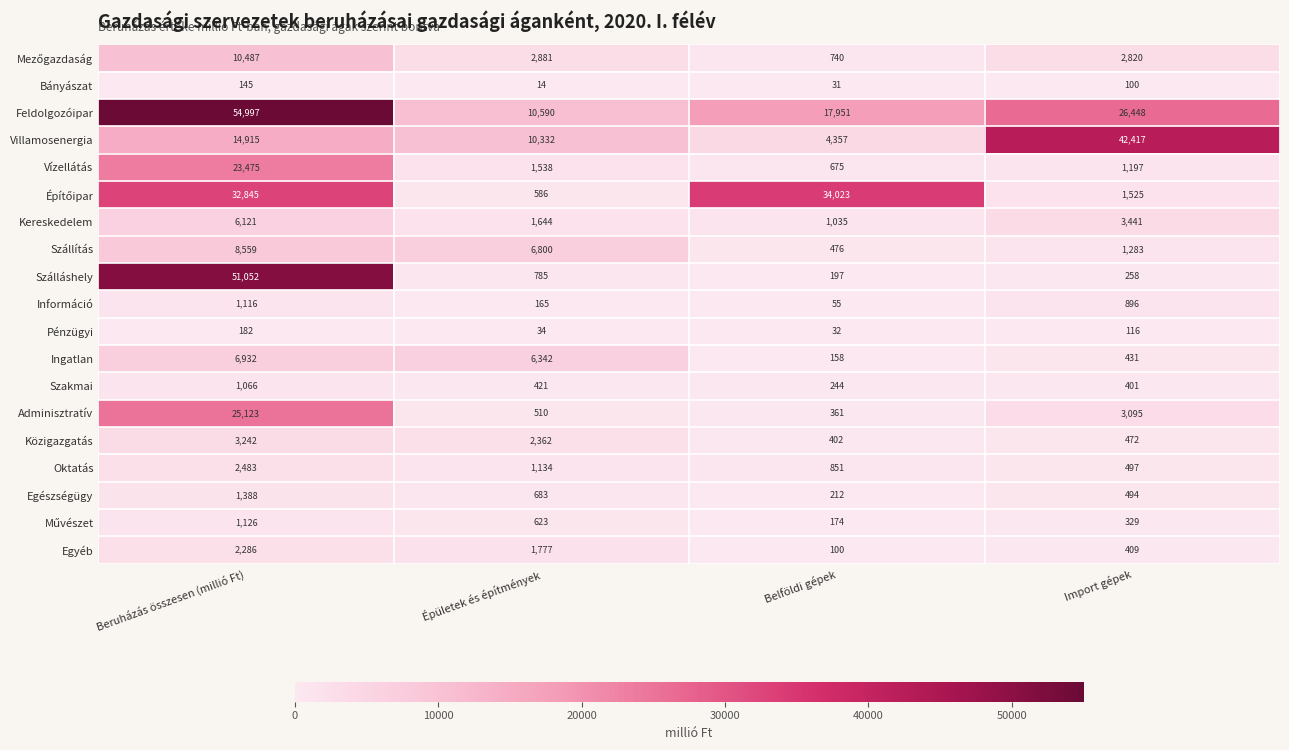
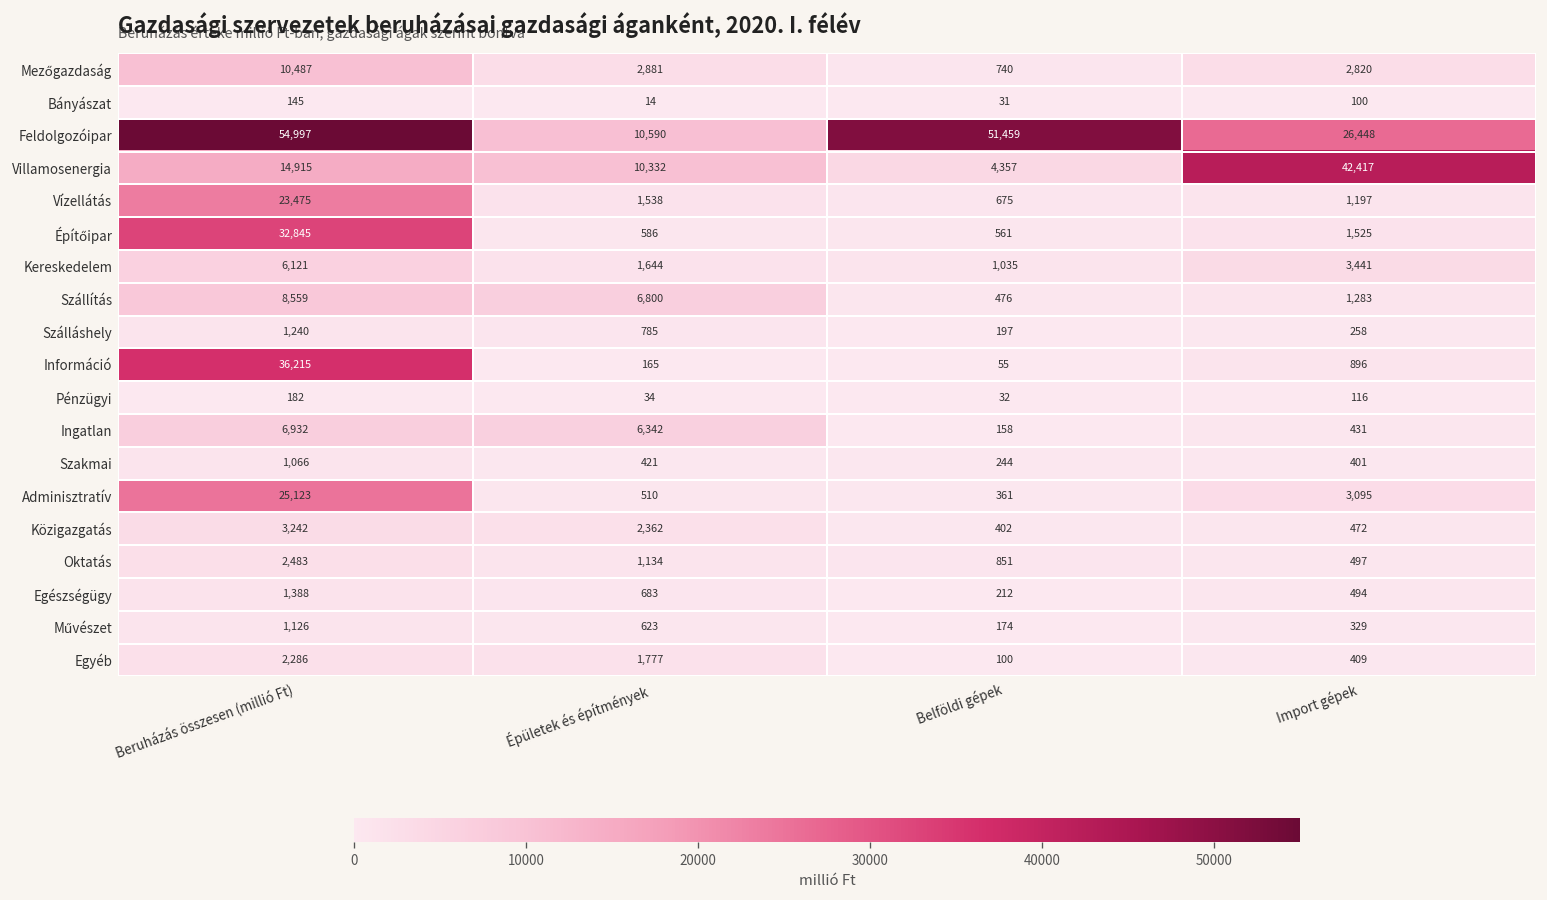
  {
    "Mezőgazdaság": {
      "Beruházás összesen (millió Ft)": "10,487",
      "Épületek és építmények": "2,881",
      "Belföldi gépek": "740",
      "Import gépek": "2,820"
    },
    "Bányászat": {
      "Beruházás összesen (millió Ft)": "145",
      "Épületek és építmények": "14",
      "Belföldi gépek": "31",
      "Import gépek": "100"
    },
    "Feldolgozóipar": {
      "Beruházás összesen (millió Ft)": "54,997",
      "Épületek és építmények": "10,590",
-     "Belföldi gépek": "17,951",
+     "Belföldi gépek": "51,459",
      "Import gépek": "26,448"
    },
    "Villamosenergia": {
      "Beruházás összesen (millió Ft)": "14,915",
      "Épületek és építmények": "10,332",
      "Belföldi gépek": "4,357",
      "Import gépek": "42,417"
    },
    "Vízellátás": {
      "Beruházás összesen (millió Ft)": "23,475",
      "Épületek és építmények": "1,538",
      "Belföldi gépek": "675",
      "Import gépek": "1,197"
    },
    "Építőipar": {
      "Beruházás összesen (millió Ft)": "32,845",
      "Épületek és építmények": "586",
-     "Belföldi gépek": "34,023",
+     "Belföldi gépek": "561",
      "Import gépek": "1,525"
    },
    "Kereskedelem": {
      "Beruházás összesen (millió Ft)": "6,121",
      "Épületek és építmények": "1,644",
      "Belföldi gépek": "1,035",
      "Import gépek": "3,441"
    },
    "Szállítás": {
      "Beruházás összesen (millió Ft)": "8,559",
      "Épületek és építmények": "6,800",
      "Belföldi gépek": "476",
      "Import gépek": "1,283"
    },
    "Szálláshely": {
-     "Beruházás összesen (millió Ft)": "51,052",
+     "Beruházás összesen (millió Ft)": "1,240",
      "Épületek és építmények": "785",
      "Belföldi gépek": "197",
      "Import gépek": "258"
    },
    "Információ": {
-     "Beruházás összesen (millió Ft)": "1,116",
+     "Beruházás összesen (millió Ft)": "36,215",
      "Épületek és építmények": "165",
      "Belföldi gépek": "55",
      "Import gépek": "896"
    },
    "Pénzügyi": {
      "Beruházás összesen (millió Ft)": "182",
      "Épületek és építmények": "34",
      "Belföldi gépek": "32",
      "Import gépek": "116"
    },
    "Ingatlan": {
      "Beruházás összesen (millió Ft)": "6,932",
      "Épületek és építmények": "6,342",
      "Belföldi gépek": "158",
      "Import gépek": "431"
    },
    "Szakmai": {
      "Beruházás összesen (millió Ft)": "1,066",
      "Épületek és építmények": "421",
      "Belföldi gépek": "244",
      "Import gépek": "401"
    },
    "Adminisztratív": {
      "Beruházás összesen (millió Ft)": "25,123",
      "Épületek és építmények": "510",
      "Belföldi gépek": "361",
      "Import gépek": "3,095"
    },
    "Közigazgatás": {
      "Beruházás összesen (millió Ft)": "3,242",
      "Épületek és építmények": "2,362",
      "Belföldi gépek": "402",
      "Import gépek": "472"
    },
    "Oktatás": {
      "Beruházás összesen (millió Ft)": "2,483",
      "Épületek és építmények": "1,134",
      "Belföldi gépek": "851",
      "Import gépek": "497"
    },
    "Egészségügy": {
      "Beruházás összesen (millió Ft)": "1,388",
      "Épületek és építmények": "683",
      "Belföldi gépek": "212",
      "Import gépek": "494"
    },
    "Művészet": {
      "Beruházás összesen (millió Ft)": "1,126",
      "Épületek és építmények": "623",
      "Belföldi gépek": "174",
      "Import gépek": "329"
    },
    "Egyéb": {
      "Beruházás összesen (millió Ft)": "2,286",
      "Épületek és építmények": "1,777",
      "Belföldi gépek": "100",
      "Import gépek": "409"
    }
  }
